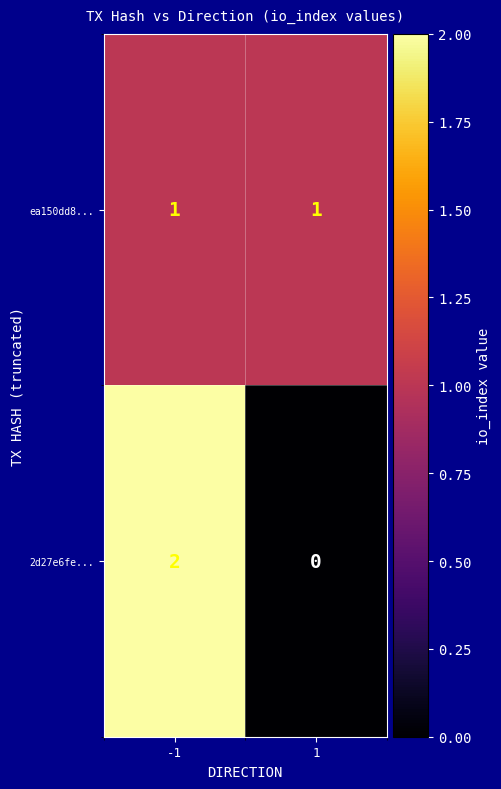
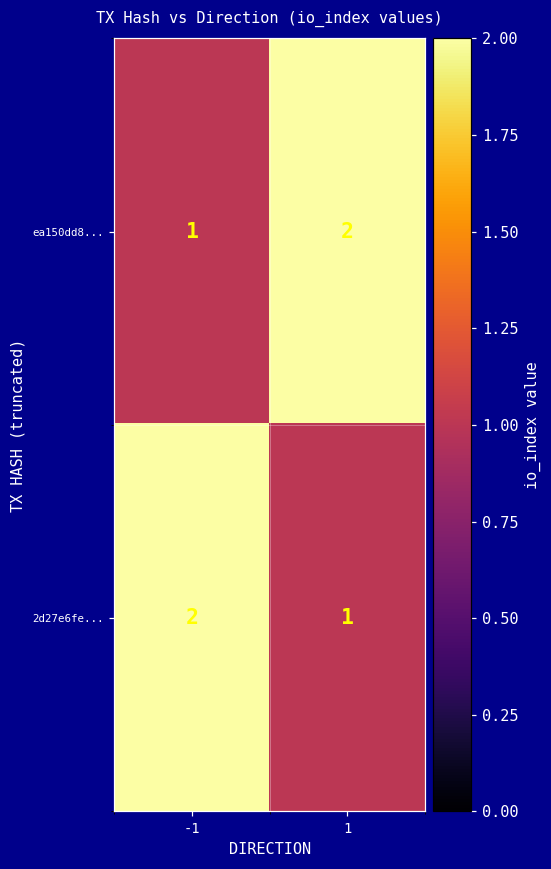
  {
    "ea150dd8...": {
      "-1": 1,
-     "1": 1
+     "1": 2
    },
    "2d27e6fe...": {
      "-1": 2,
-     "1": 0
+     "1": 1
    }
  }
